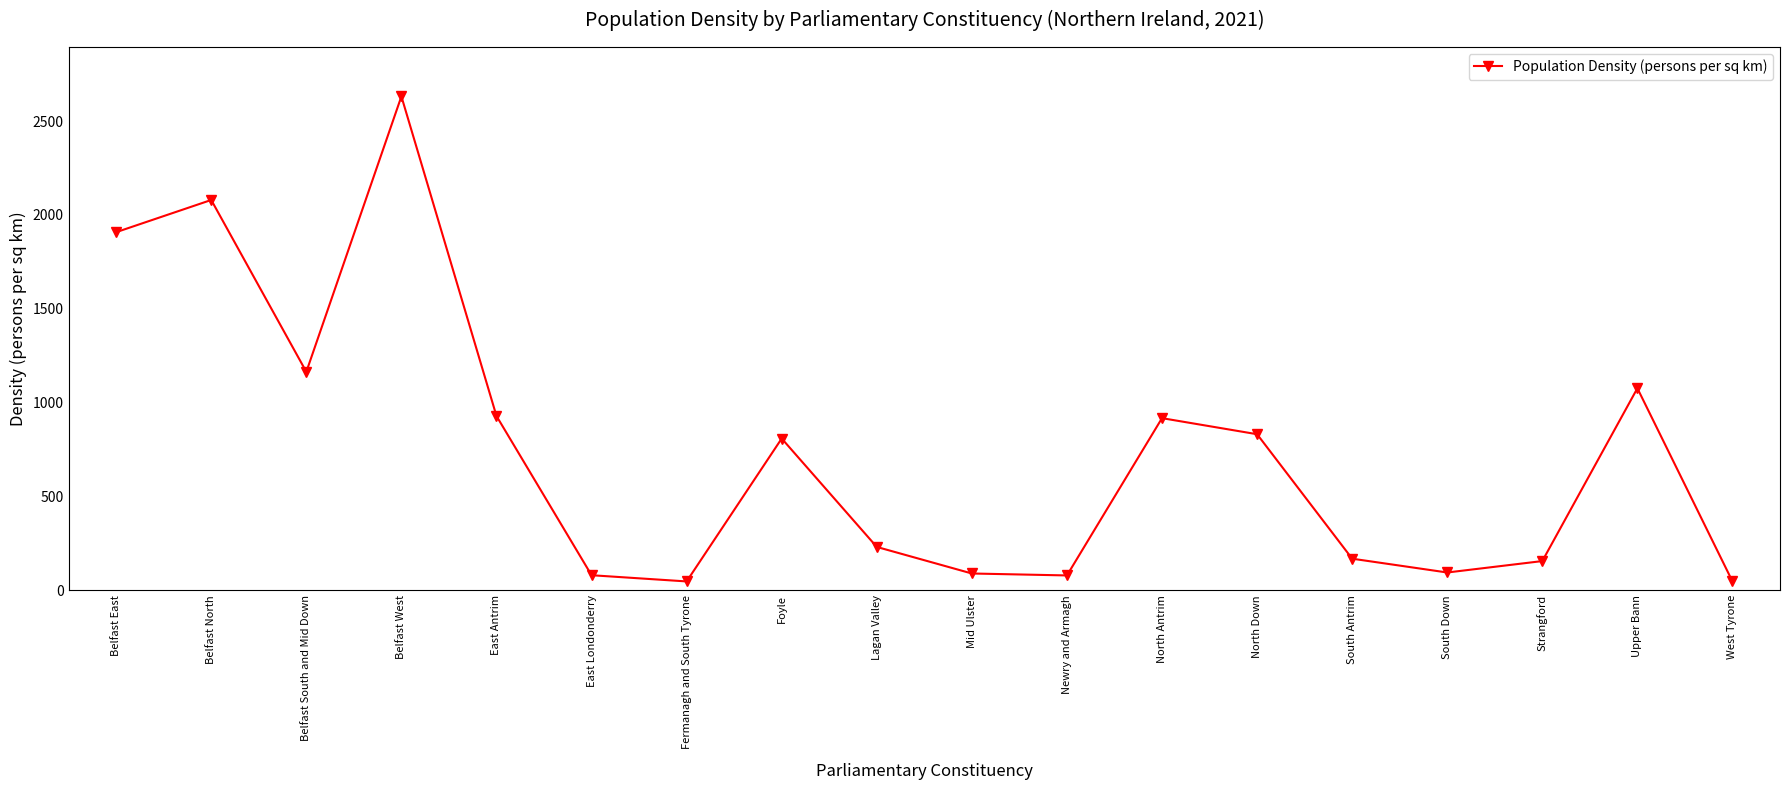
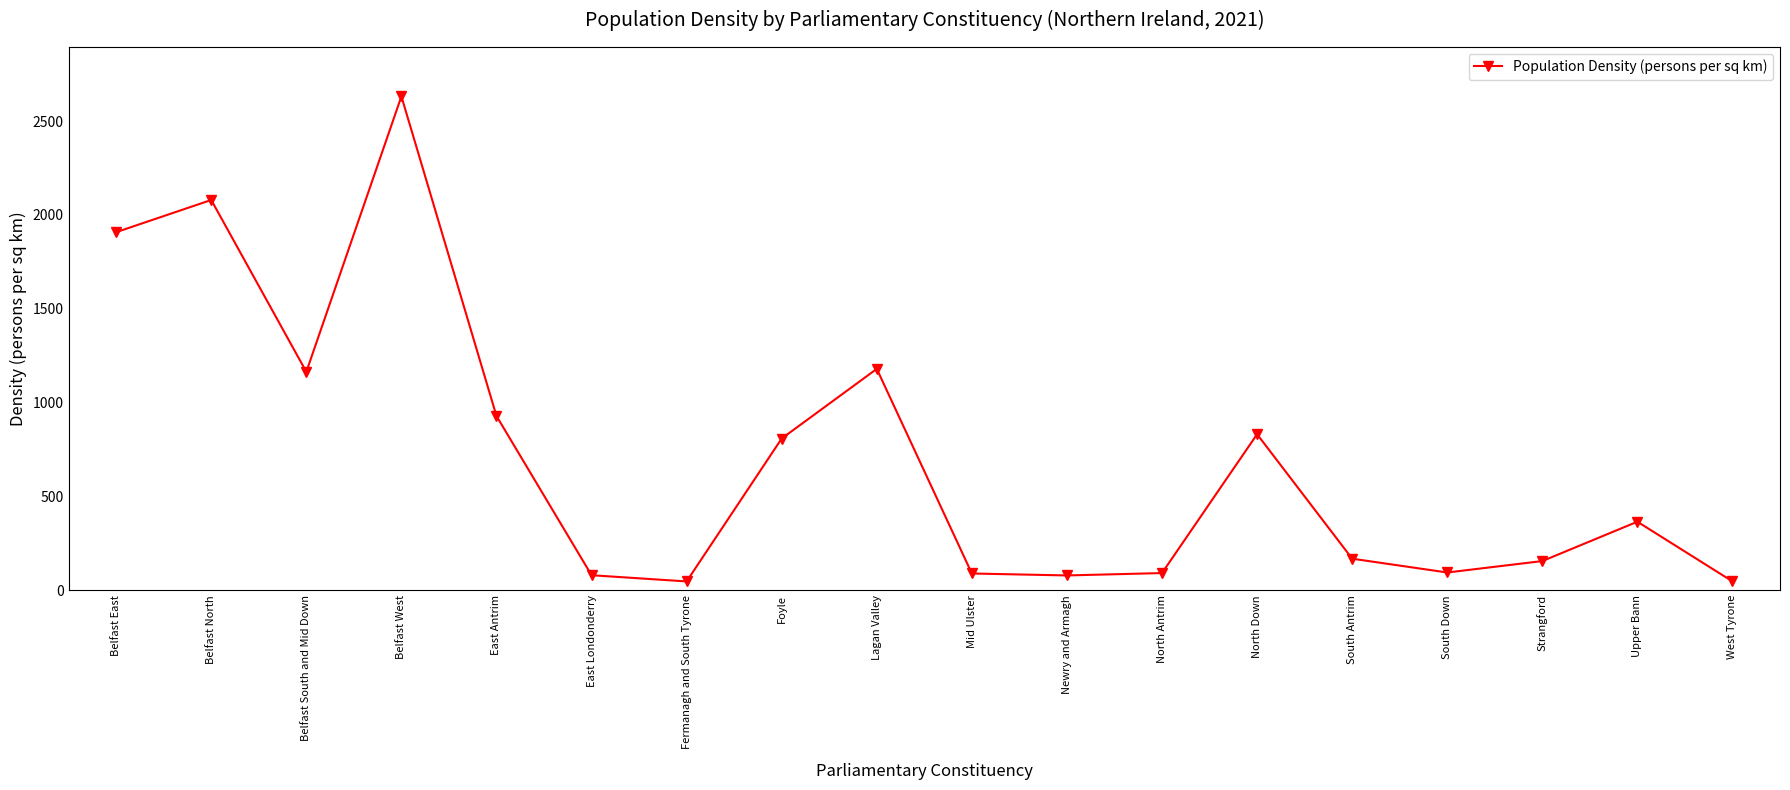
  {
    "Belfast East": 1910,
    "Belfast North": 2080,
    "Belfast South and Mid Down": 1160,
    "Belfast West": 2630,
    "East Antrim": 930,
    "East Londonderry": 80,
    "Fermanagh and South Tyrone": 50,
    "Foyle": 810,
-   "Lagan Valley": 230,
+   "Lagan Valley": 1180,
    "Mid Ulster": 90,
    "Newry and Armagh": 80,
-   "North Antrim": 920,
+   "North Antrim": 90,
    "North Down": 830,
    "South Antrim": 170,
    "South Down": 90,
    "Strangford": 160,
-   "Upper Bann": 1080,
+   "Upper Bann": 370,
    "West Tyrone": 50
  }
